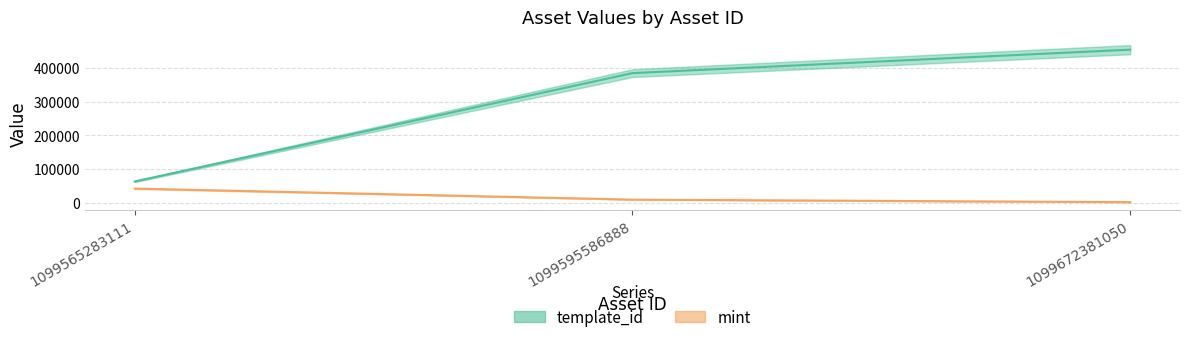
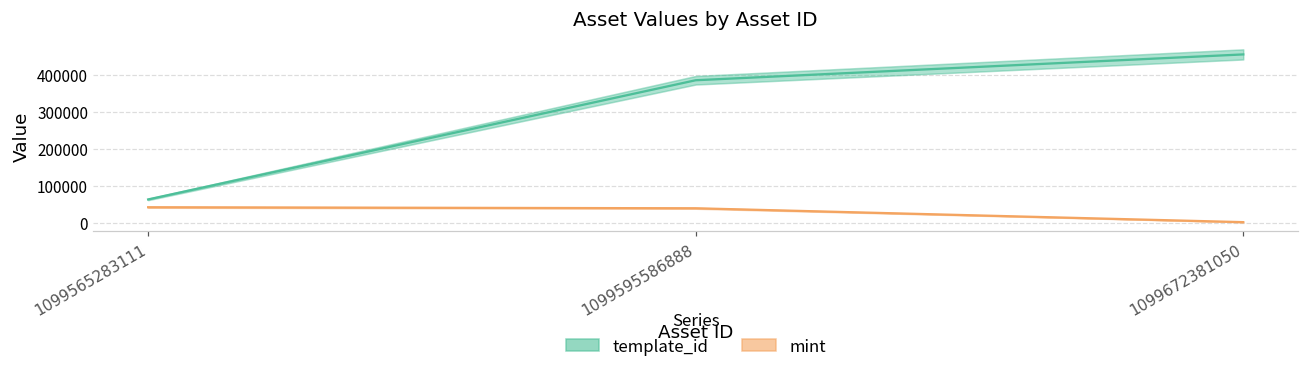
  {
    "mint": {
      "1099565283111": 40000,
-     "1099595586888": 10000,
+     "1099595586888": 40000,
      "1099672381050": 0
    }
  }
